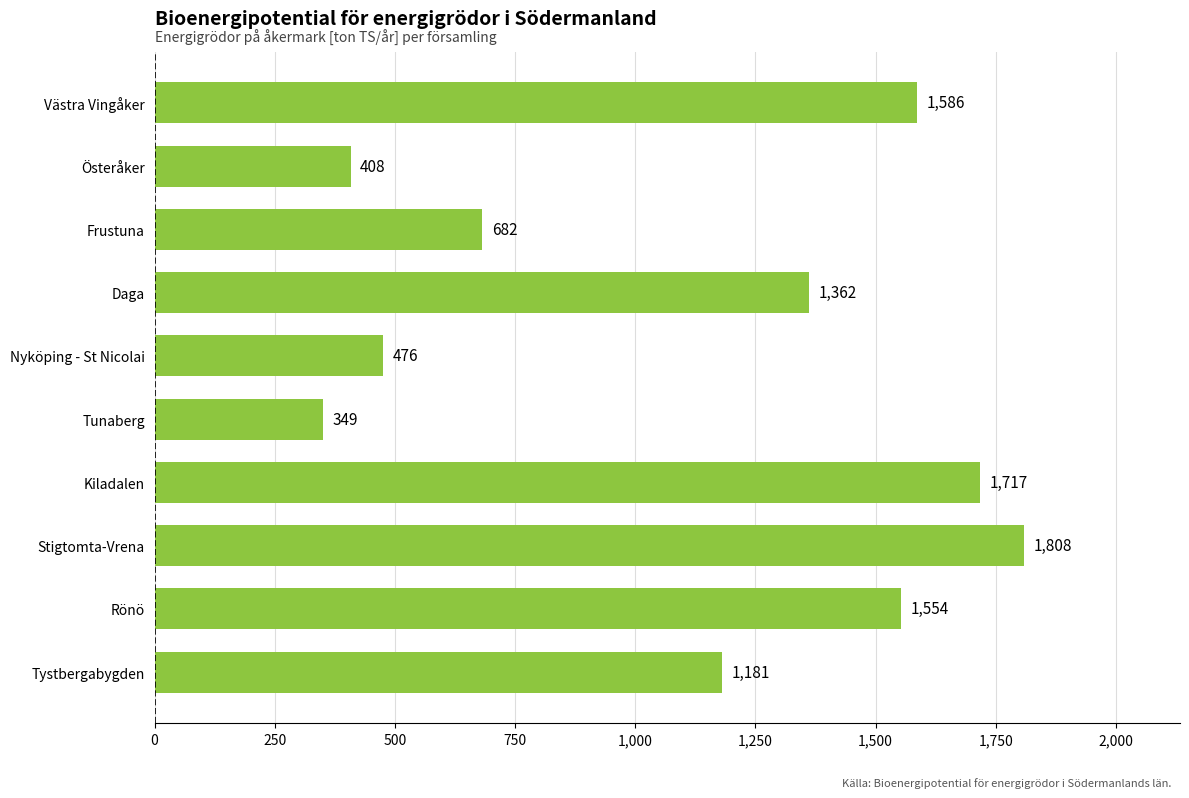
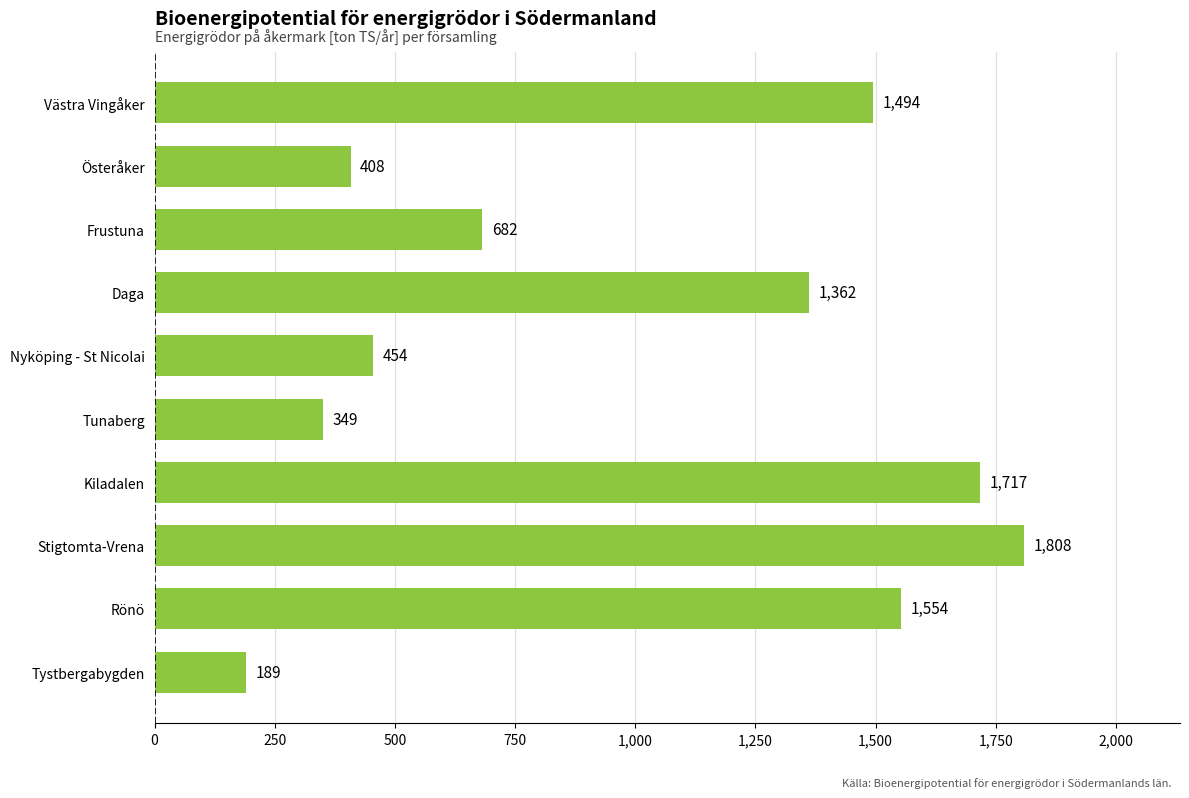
  {
-   "Västra Vingåker": "1,586",
+   "Västra Vingåker": "1,494",
    "Österåker": "408",
    "Frustuna": "682",
    "Daga": "1,362",
-   "Nyköping - St Nicolai": "476",
+   "Nyköping - St Nicolai": "454",
    "Tunaberg": "349",
    "Kiladalen": "1,717",
    "Stigtomta-Vrena": "1,808",
    "Rönö": "1,554",
-   "Tystbergabygden": "1,181"
+   "Tystbergabygden": "189"
  }
